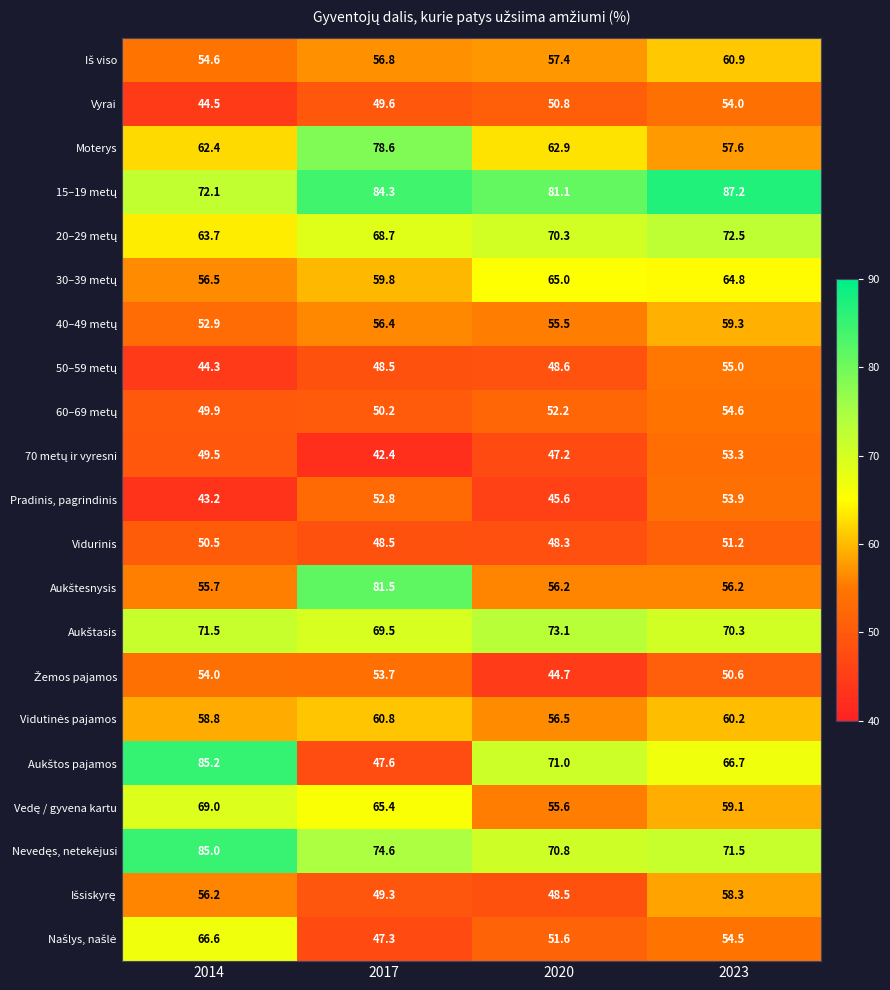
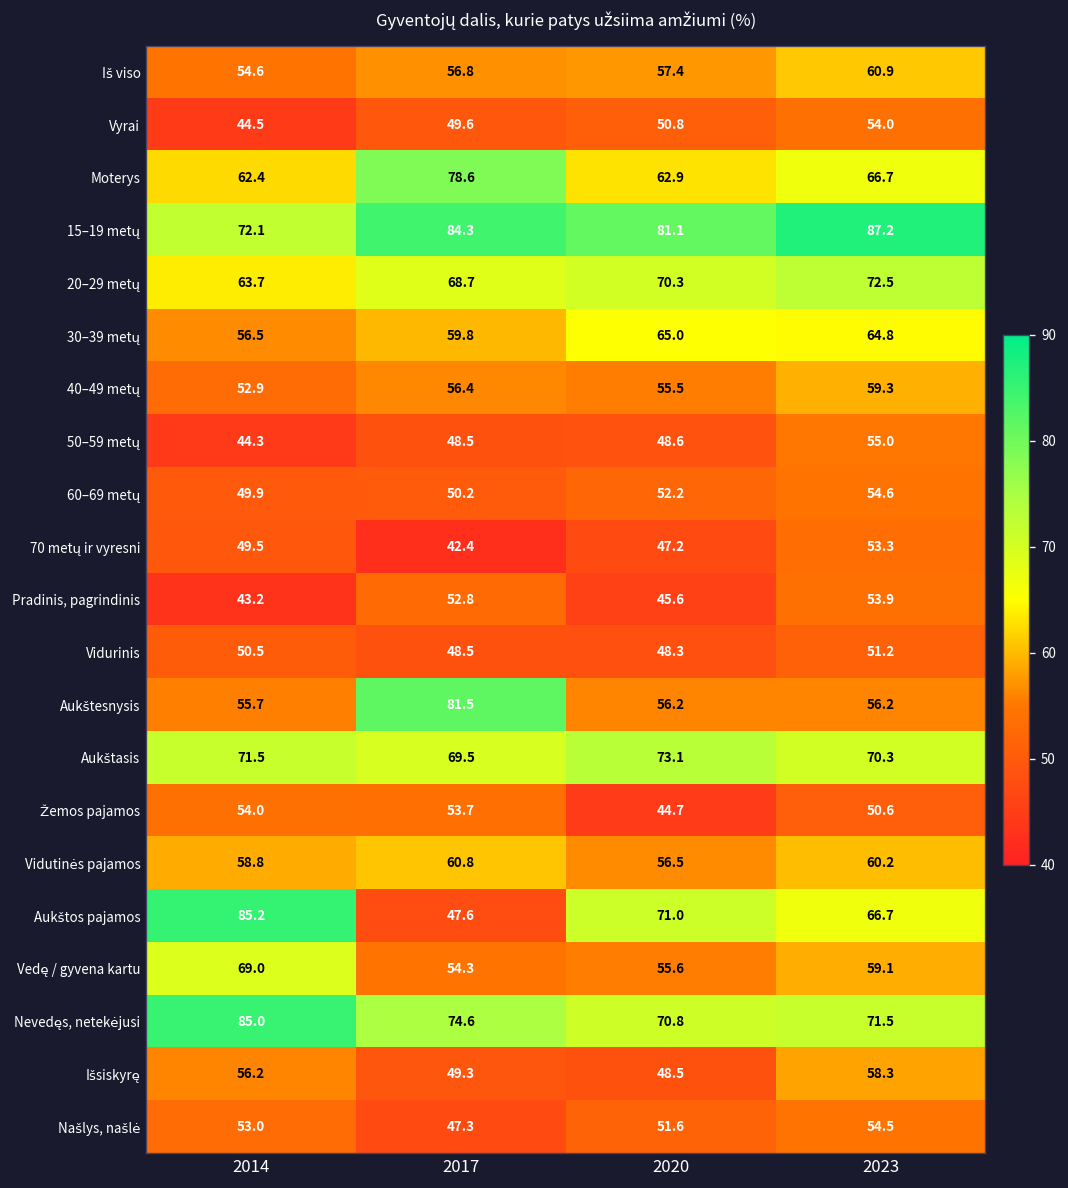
  {
    "Iš viso": {
      "2014": 54.6,
      "2017": 56.8,
      "2020": 57.4,
      "2023": 60.9
    },
    "Vyrai": {
      "2014": 44.5,
      "2017": 49.6,
      "2020": 50.8,
      "2023": 54.0
    },
    "Moterys": {
      "2014": 62.4,
      "2017": 78.6,
      "2020": 62.9,
-     "2023": 57.6
+     "2023": 66.7
    },
    "15–19 metų": {
      "2014": 72.1,
      "2017": 84.3,
      "2020": 81.1,
      "2023": 87.2
    },
    "20–29 metų": {
      "2014": 63.7,
      "2017": 68.7,
      "2020": 70.3,
      "2023": 72.5
    },
    "30–39 metų": {
      "2014": 56.5,
      "2017": 59.8,
      "2020": 65.0,
      "2023": 64.8
    },
    "40–49 metų": {
      "2014": 52.9,
      "2017": 56.4,
      "2020": 55.5,
      "2023": 59.3
    },
    "50–59 metų": {
      "2014": 44.3,
      "2017": 48.5,
      "2020": 48.6,
      "2023": 55.0
    },
    "60–69 metų": {
      "2014": 49.9,
      "2017": 50.2,
      "2020": 52.2,
      "2023": 54.6
    },
    "70 metų ir vyresni": {
      "2014": 49.5,
      "2017": 42.4,
      "2020": 47.2,
      "2023": 53.3
    },
    "Pradinis, pagrindinis": {
      "2014": 43.2,
      "2017": 52.8,
      "2020": 45.6,
      "2023": 53.9
    },
    "Vidurinis": {
      "2014": 50.5,
      "2017": 48.5,
      "2020": 48.3,
      "2023": 51.2
    },
    "Aukštesnysis": {
      "2014": 55.7,
      "2017": 81.5,
      "2020": 56.2,
      "2023": 56.2
    },
    "Aukštasis": {
      "2014": 71.5,
      "2017": 69.5,
      "2020": 73.1,
      "2023": 70.3
    },
    "Žemos pajamos": {
      "2014": 54.0,
      "2017": 53.7,
      "2020": 44.7,
      "2023": 50.6
    },
    "Vidutinės pajamos": {
      "2014": 58.8,
      "2017": 60.8,
      "2020": 56.5,
      "2023": 60.2
    },
    "Aukštos pajamos": {
      "2014": 85.2,
      "2017": 47.6,
      "2020": 71.0,
      "2023": 66.7
    },
    "Vedę / gyvena kartu": {
      "2014": 69.0,
-     "2017": 65.4,
+     "2017": 54.3,
      "2020": 55.6,
      "2023": 59.1
    },
    "Nevedęs, netekėjusi": {
      "2014": 85.0,
      "2017": 74.6,
      "2020": 70.8,
      "2023": 71.5
    },
    "Išsiskyrę": {
      "2014": 56.2,
      "2017": 49.3,
      "2020": 48.5,
      "2023": 58.3
    },
    "Našlys, našlė": {
-     "2014": 66.6,
+     "2014": 53.0,
      "2017": 47.3,
      "2020": 51.6,
      "2023": 54.5
    }
  }
